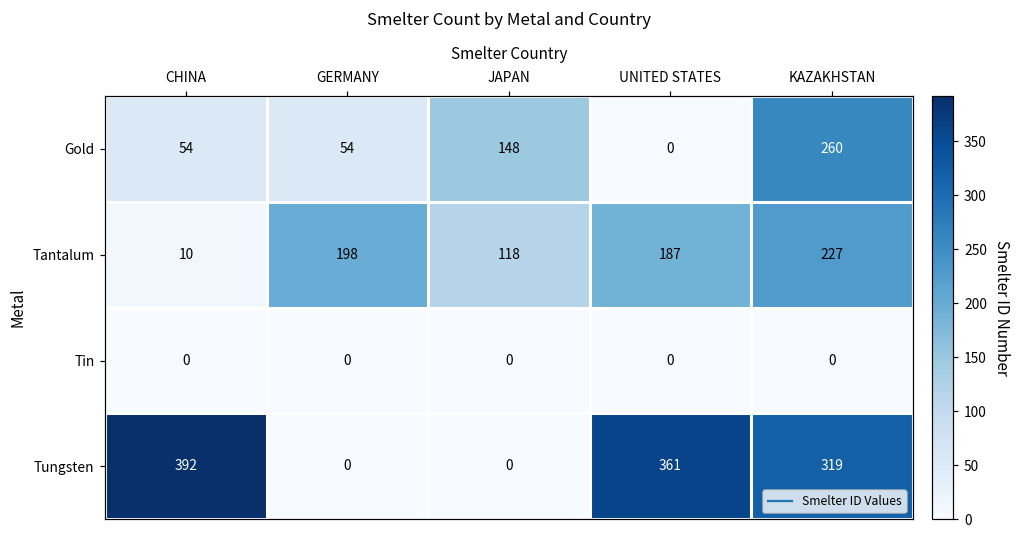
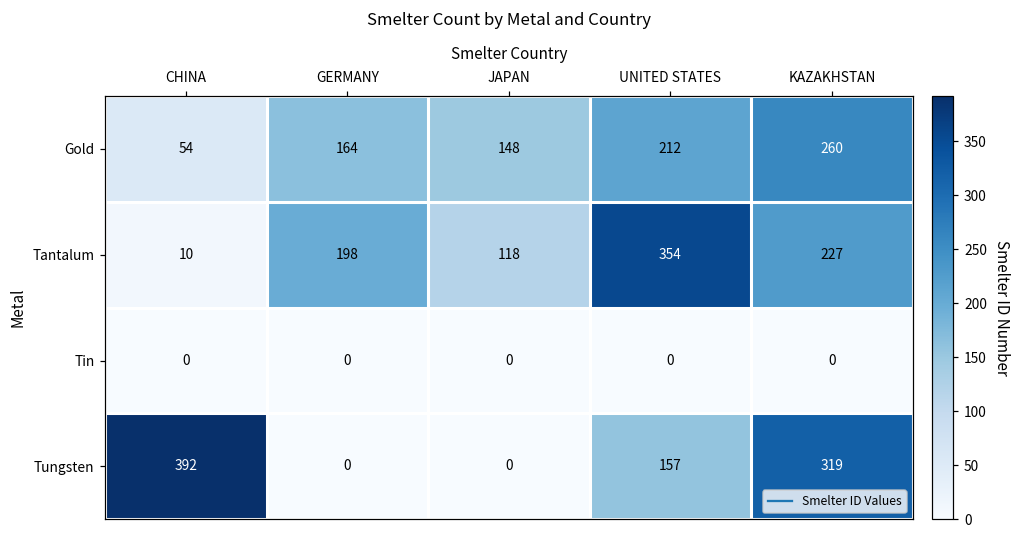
  {
    "Gold": {
      "CHINA": 54,
-     "GERMANY": 54,
+     "GERMANY": 164,
      "JAPAN": 148,
-     "UNITED STATES": 0,
+     "UNITED STATES": 212,
      "KAZAKHSTAN": 260
    },
    "Tantalum": {
      "CHINA": 10,
      "GERMANY": 198,
      "JAPAN": 118,
-     "UNITED STATES": 187,
+     "UNITED STATES": 354,
      "KAZAKHSTAN": 227
    },
    "Tin": {
      "CHINA": 0,
      "GERMANY": 0,
      "JAPAN": 0,
      "UNITED STATES": 0,
      "KAZAKHSTAN": 0
    },
    "Tungsten": {
      "CHINA": 392,
      "GERMANY": 0,
      "JAPAN": 0,
-     "UNITED STATES": 361,
+     "UNITED STATES": 157,
      "KAZAKHSTAN": 319
    }
  }
